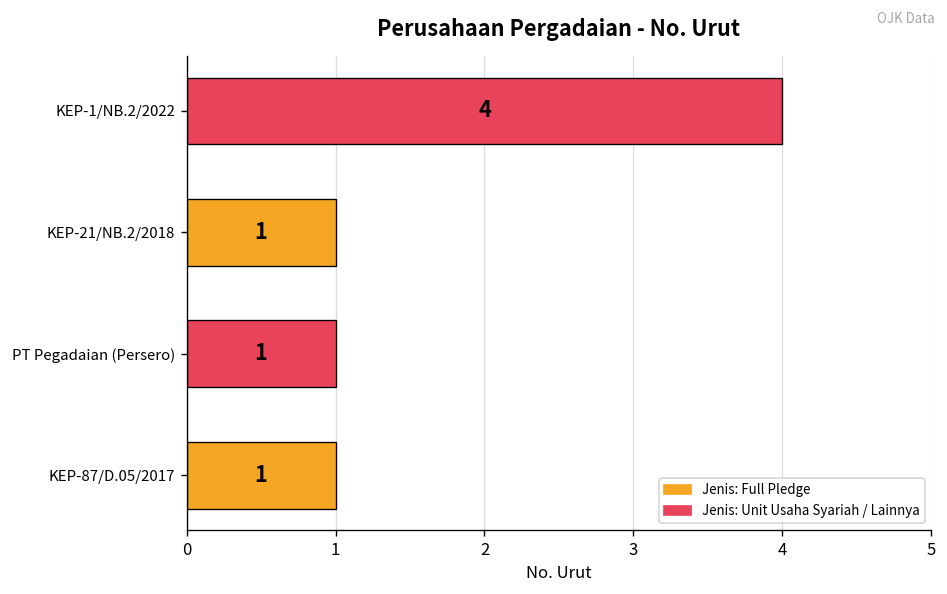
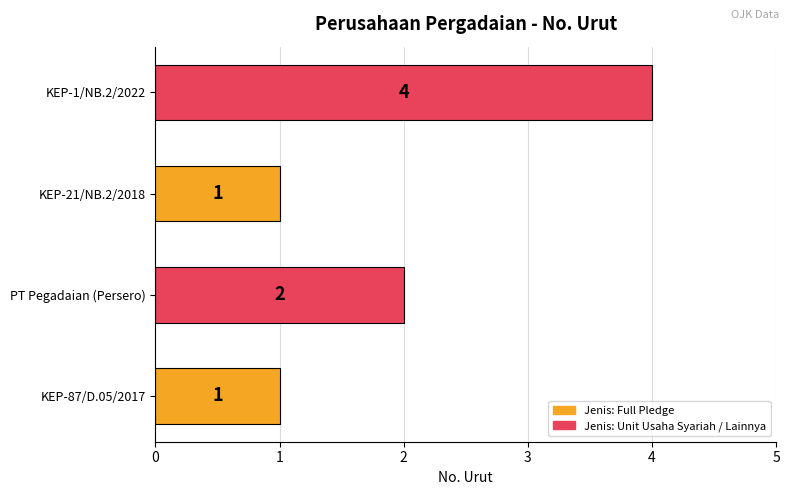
  {
    "KEP-1/NB.2/2022": 4,
    "KEP-21/NB.2/2018": 1,
-   "PT Pegadaian (Persero)": 1,
+   "PT Pegadaian (Persero)": 2,
    "KEP-87/D.05/2017": 1
  }
